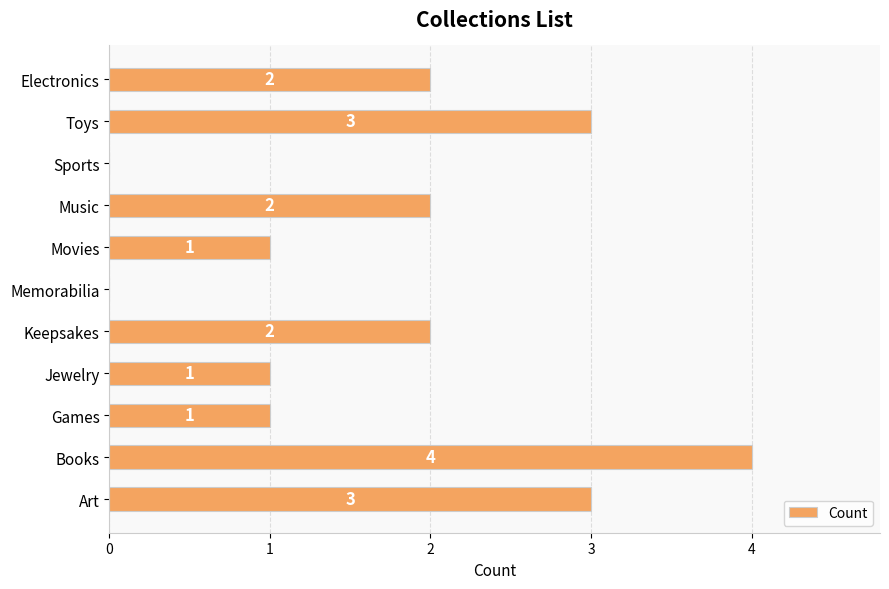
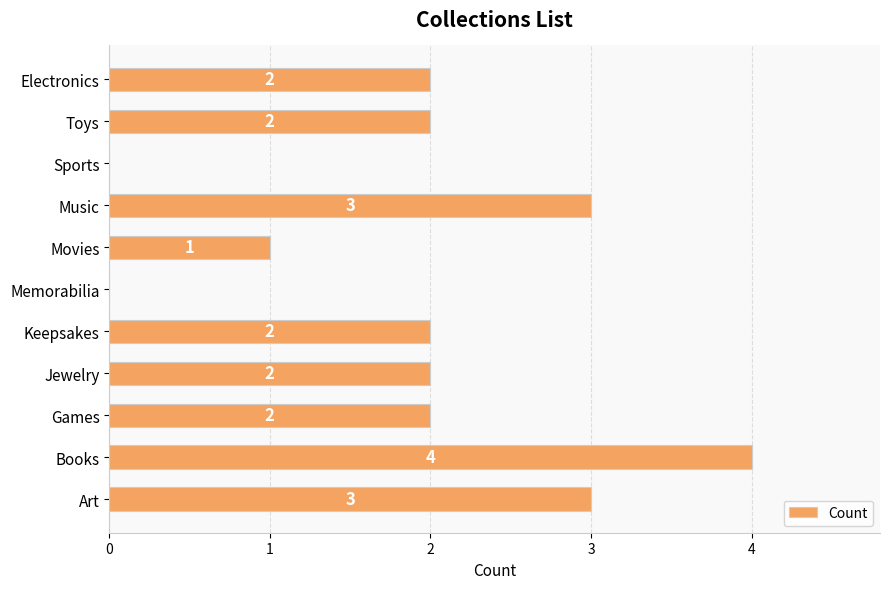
  {
    "Electronics": 2,
-   "Toys": 3,
-   "Music": 2,
+   "Toys": 2,
+   "Music": 3,
    "Movies": 1,
    "Keepsakes": 2,
-   "Jewelry": 1,
-   "Games": 1,
+   "Jewelry": 2,
+   "Games": 2,
    "Books": 4,
    "Art": 3
  }
